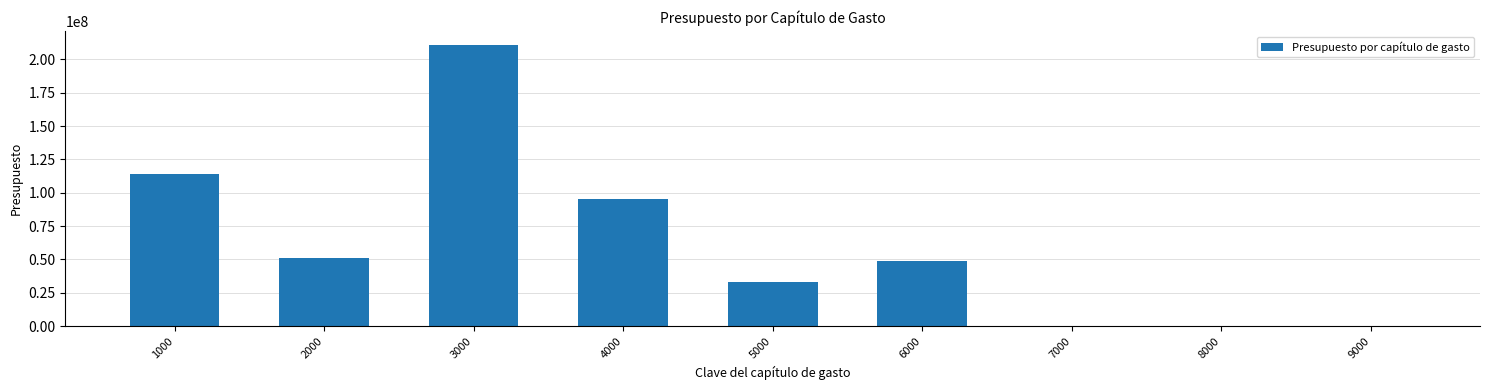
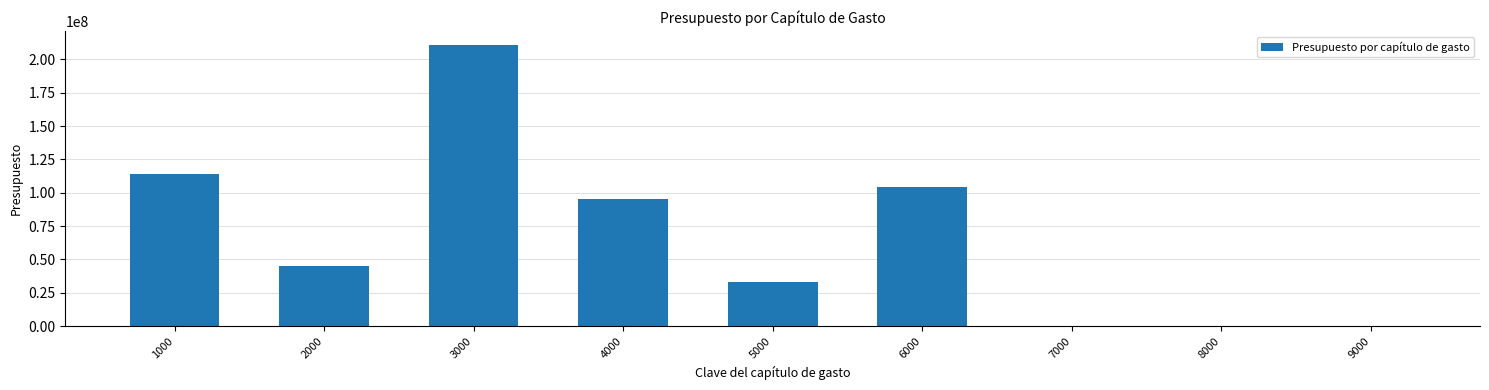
  {
    "1000": 114000000,
-   "2000": 51000000,
+   "2000": 45000000,
    "3000": 211000000,
    "4000": 96000000,
    "5000": 33000000,
-   "6000": 49000000,
+   "6000": 105000000,
    "7000": 0,
    "8000": 0,
    "9000": 0
  }
